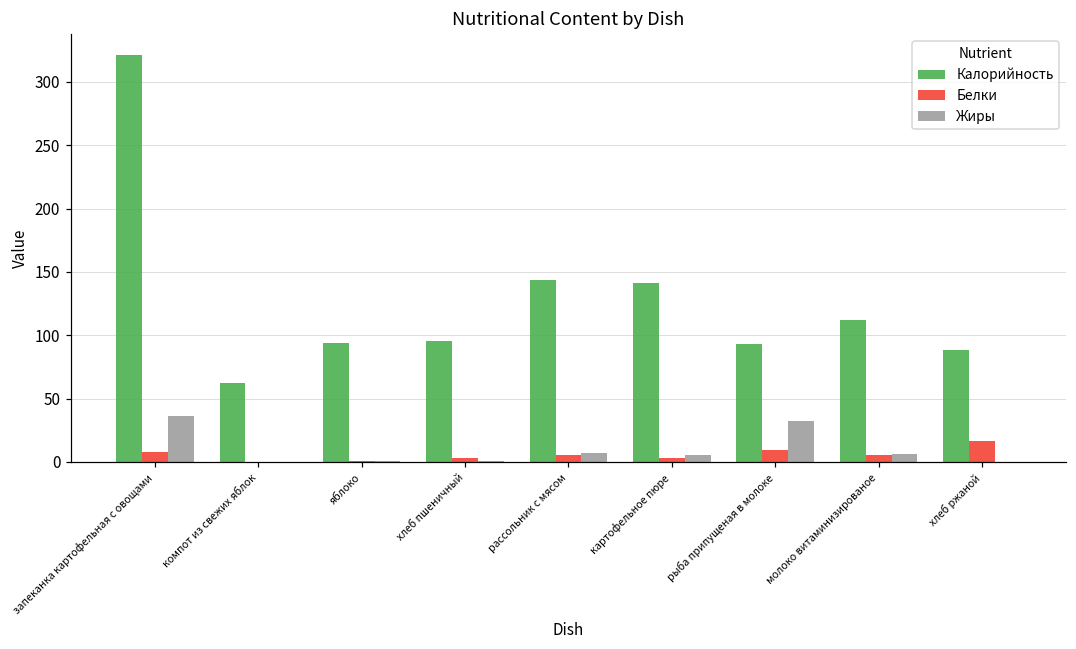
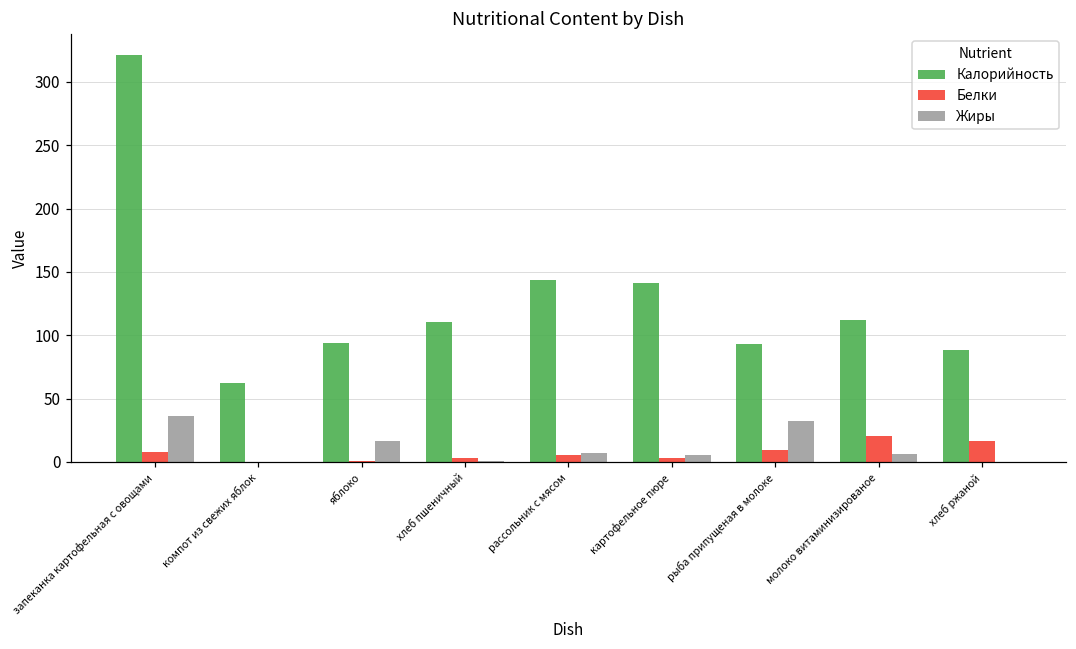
  {
    "Калорийность": {
      "запеканка картофельная с овощами": 321,
      "компот из свежих яблок": 62,
      "яблоко": 94,
-     "хлеб пшеничный": 96,
+     "хлеб пшеничный": 111,
      "рассольник с мясом": 143,
      "картофельное пюре": 142,
      "рыба припущеная в молоке": 93,
      "молоко витаминизированое": 112,
      "хлеб ржаной": 88
    },
    "Белки": {
      "запеканка картофельная с овощами": 8,
      "хлеб пшеничный": 3,
      "рассольник с мясом": 6,
      "картофельное пюре": 3,
      "рыба припущеная в молоке": 9,
-     "молоко витаминизированое": 6,
+     "молоко витаминизированое": 20,
      "хлеб ржаной": 16
    },
    "Жиры": {
      "запеканка картофельная с овощами": 36,
-     "яблоко": 1,
+     "яблоко": 16,
      "рассольник с мясом": 7,
      "картофельное пюре": 5,
      "рыба припущеная в молоке": 32,
      "молоко витаминизированое": 6,
      "хлеб ржаной": 0
    }
  }
